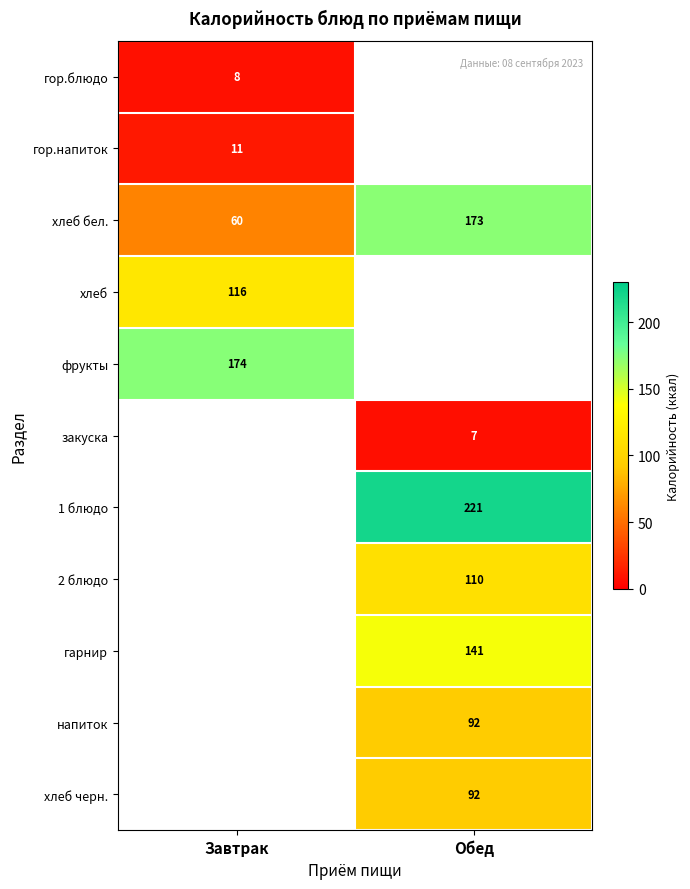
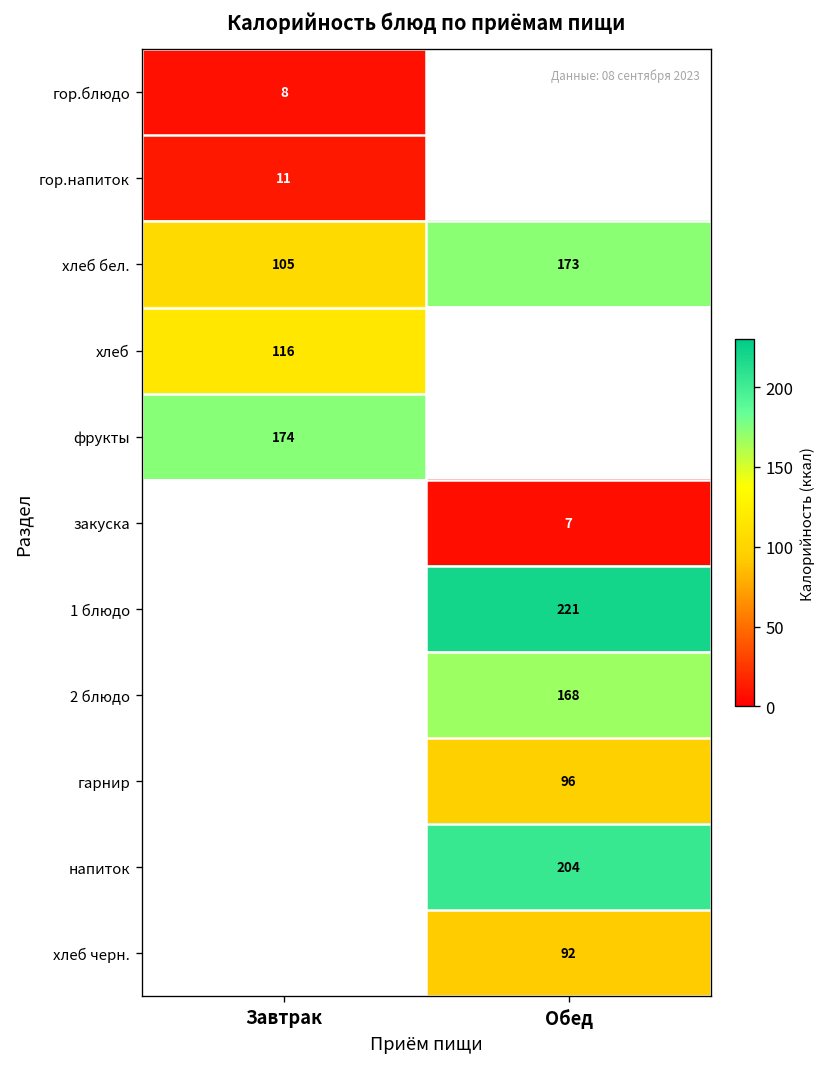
  {
    "гор.блюдо": {
      "Завтрак": 8
    },
    "гор.напиток": {
      "Завтрак": 11
    },
    "хлеб бел.": {
-     "Завтрак": 60,
+     "Завтрак": 105,
      "Обед": 173
    },
    "хлеб": {
      "Завтрак": 116
    },
    "фрукты": {
      "Завтрак": 174
    },
    "закуска": {
      "Обед": 7
    },
    "1 блюдо": {
      "Обед": 221
    },
    "2 блюдо": {
-     "Обед": 110
+     "Обед": 168
    },
    "гарнир": {
-     "Обед": 141
+     "Обед": 96
    },
    "напиток": {
-     "Обед": 92
+     "Обед": 204
    },
    "хлеб черн.": {
      "Обед": 92
    }
  }
